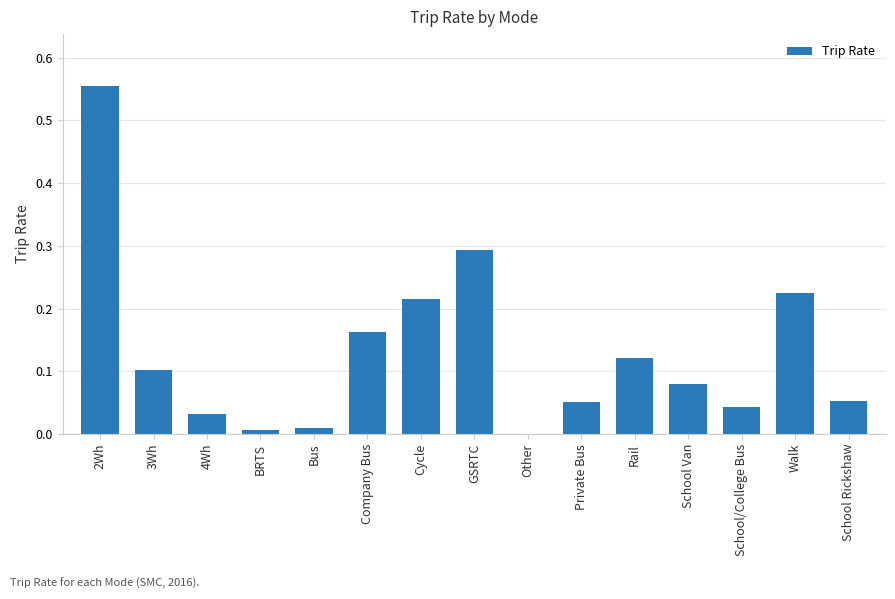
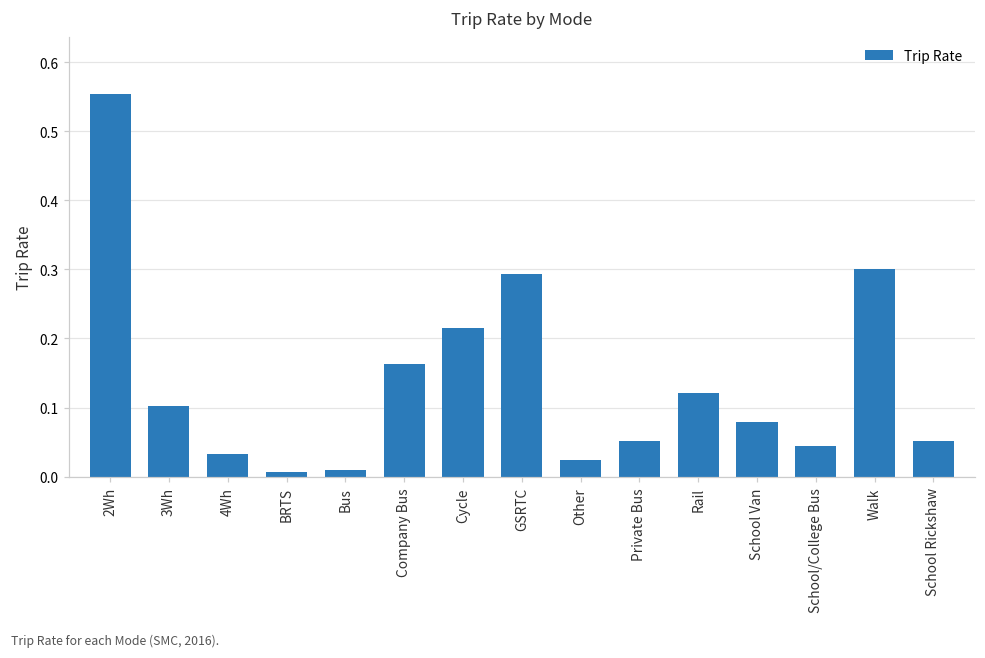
  {
    "2Wh": 0.55,
    "3Wh": 0.10,
    "4Wh": 0.03,
    "BRTS": 0.01,
    "Bus": 0.01,
    "Company Bus": 0.16,
    "Cycle": 0.22,
    "GSRTC": 0.29,
-   "Other": 0.00,
+   "Other": 0.02,
    "Private Bus": 0.05,
    "Rail": 0.12,
    "School Van": 0.08,
    "School/College Bus": 0.04,
-   "Walk": 0.22,
+   "Walk": 0.30,
    "School Rickshaw": 0.05
  }
